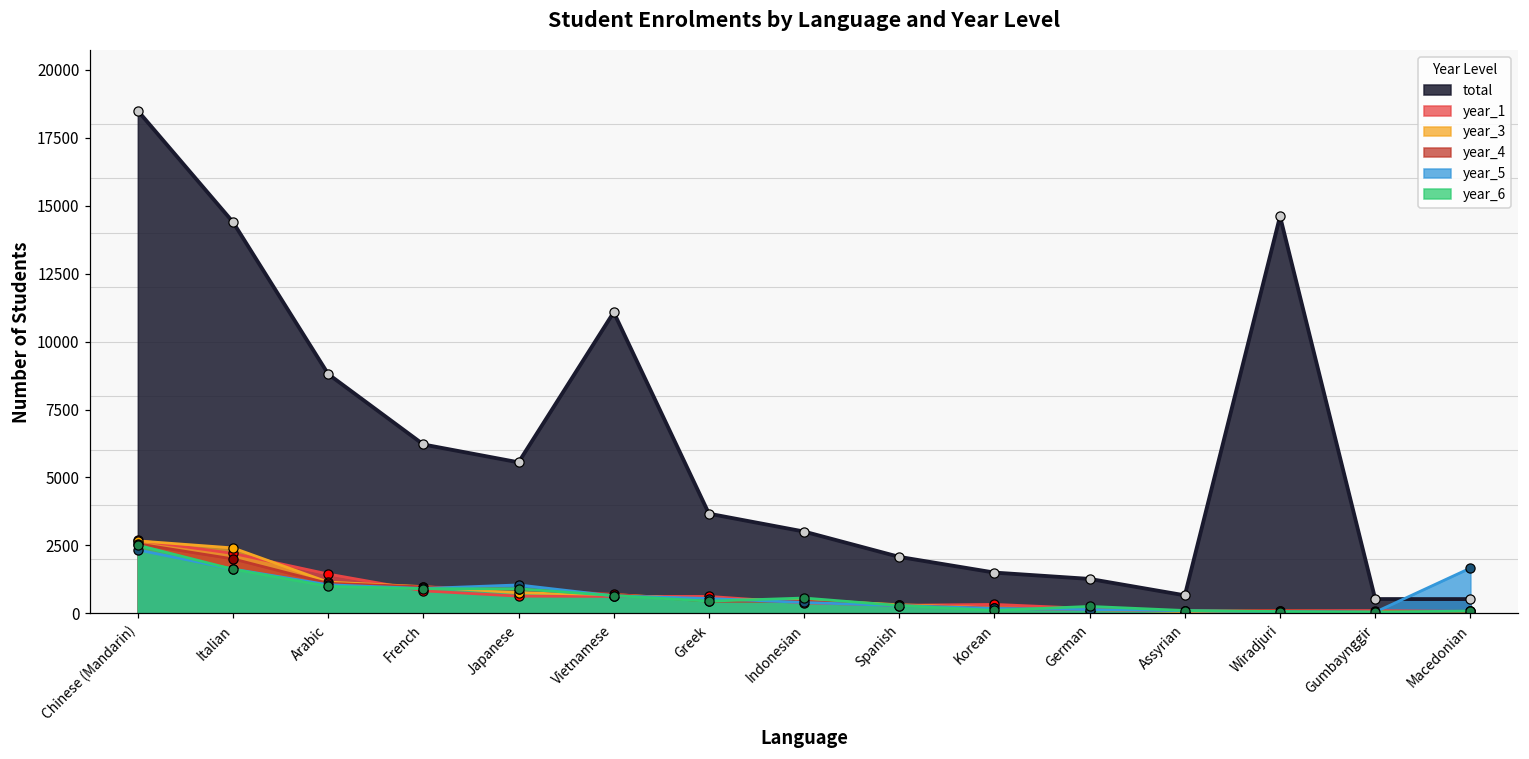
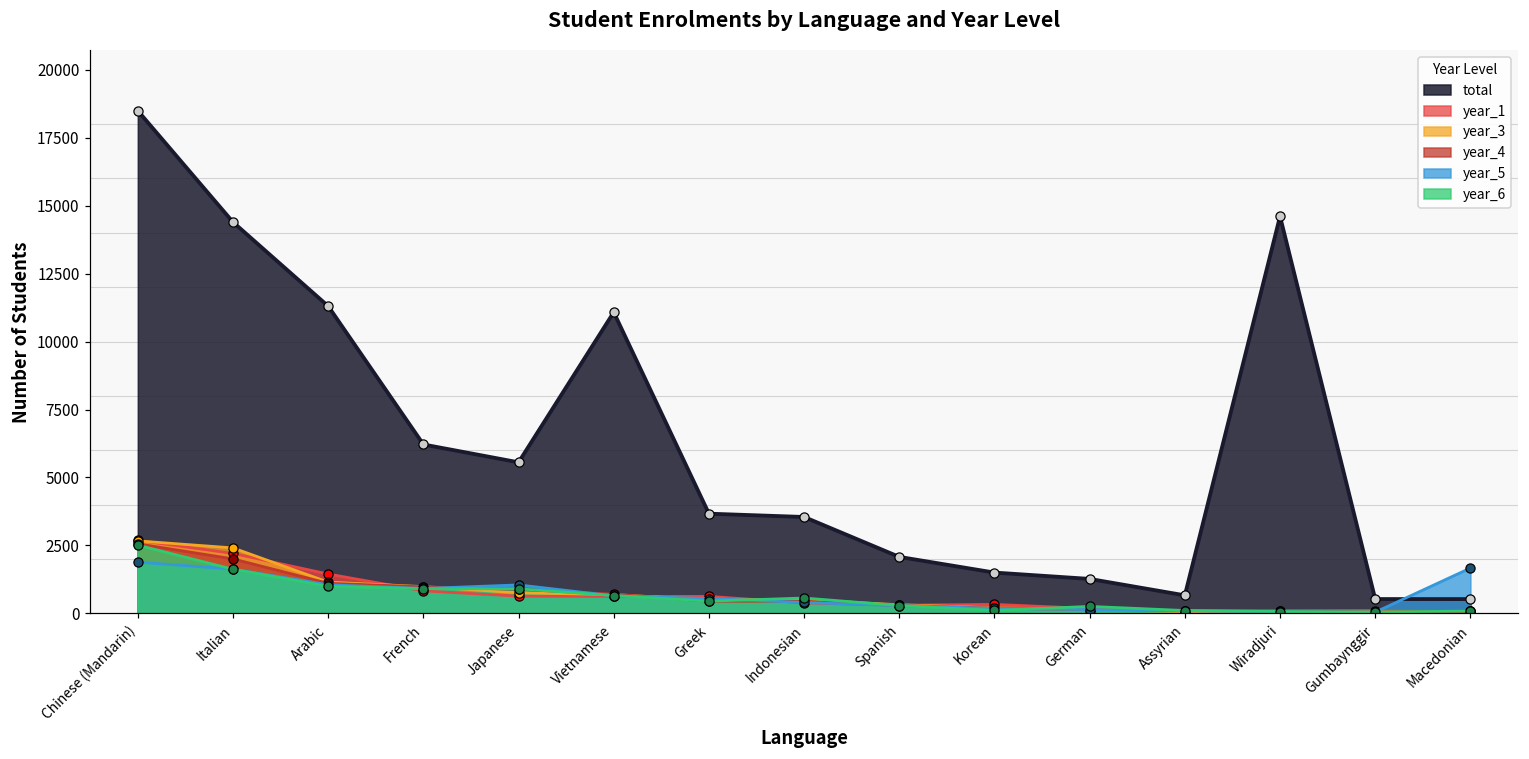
  {
    "total": {
      "Chinese (Mandarin)": 18500,
      "Italian": 14400,
-     "Arabic": 8800,
+     "Arabic": 11300,
      "French": 6200,
      "Japanese": 5600,
      "Vietnamese": 11100,
      "Greek": 3700,
-     "Indonesian": 3000,
+     "Indonesian": 3500,
      "Spanish": 2100,
      "Korean": 1500,
      "German": 1300,
      "Assyrian": 700,
      "Wiradjuri": 14600,
      "Gumbaynggir": 500,
      "Macedonian": 500
    },
    "year_3": {
      "Italian": 2400,
      "Japanese": 800
    },
    "year_5": {
-     "Chinese (Mandarin)": 2300,
+     "Chinese (Mandarin)": 1900,
      "Japanese": 1000,
      "Macedonian": 1700
    }
  }
